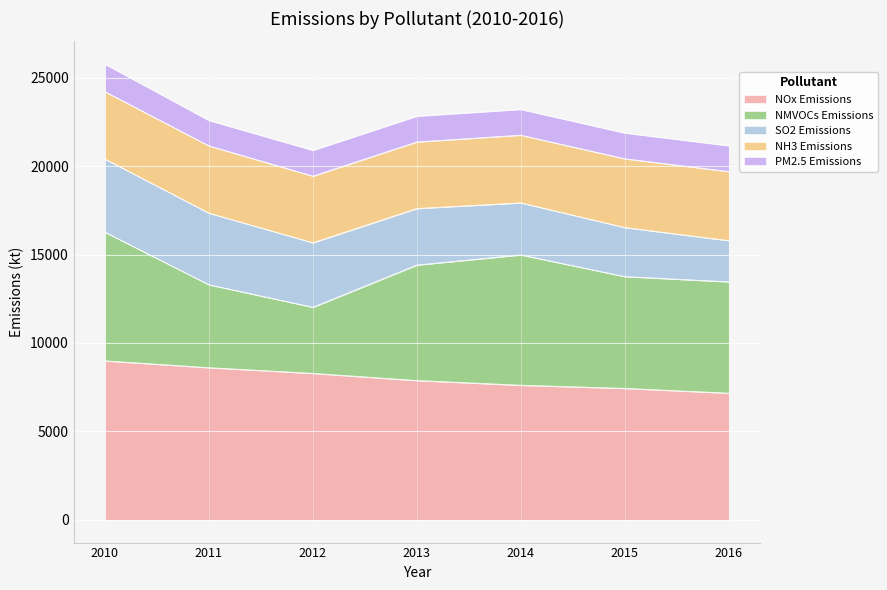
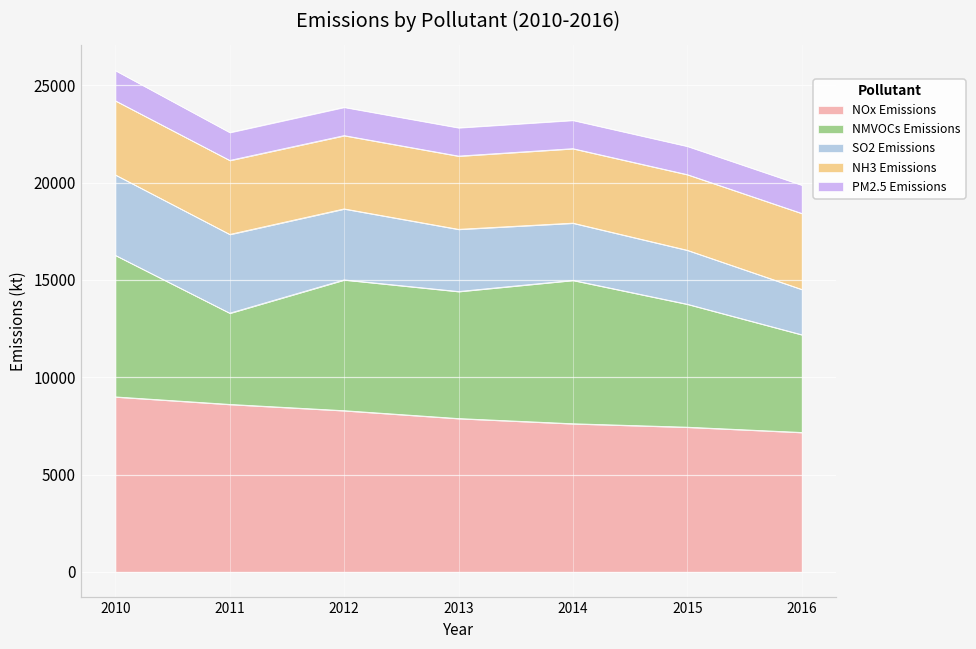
  {
    "NMVOCs Emissions": {
      "2010": 7300,
      "2011": 4700,
-     "2012": 3700,
+     "2012": 6700,
      "2013": 6500,
      "2014": 7400,
      "2015": 6300,
-     "2016": 6300
+     "2016": 5000
    }
  }
